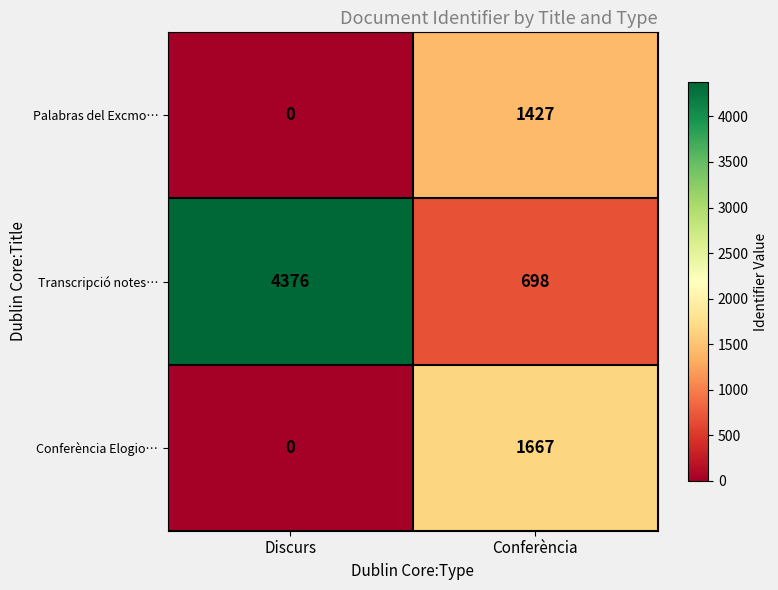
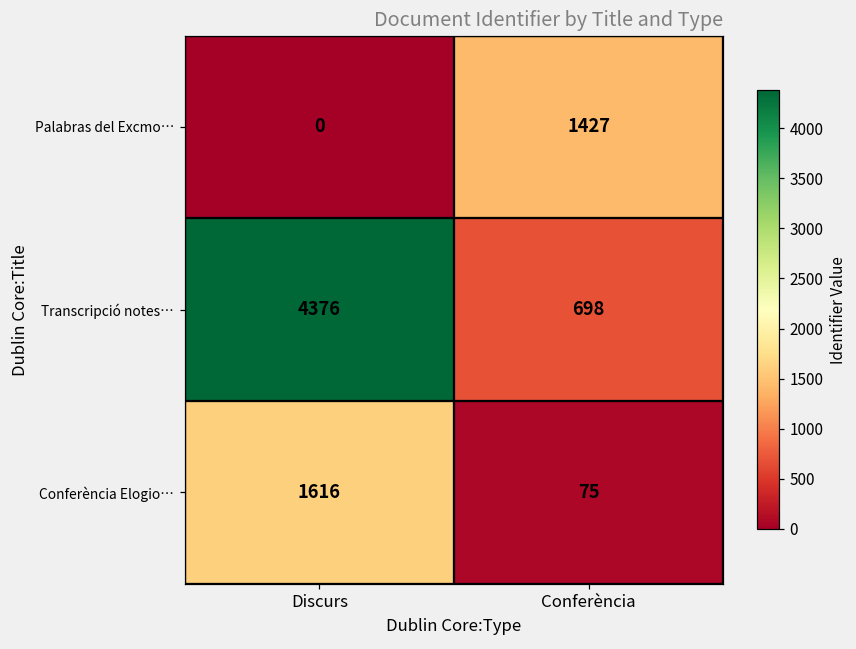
  {
    "Palabras del Excmo…": {
      "Discurs": 0,
      "Conferència": 1427
    },
    "Transcripció notes…": {
      "Discurs": 4376,
      "Conferència": 698
    },
    "Conferència Elogio…": {
-     "Discurs": 0,
-     "Conferència": 1667
+     "Discurs": 1616,
+     "Conferència": 75
    }
  }
